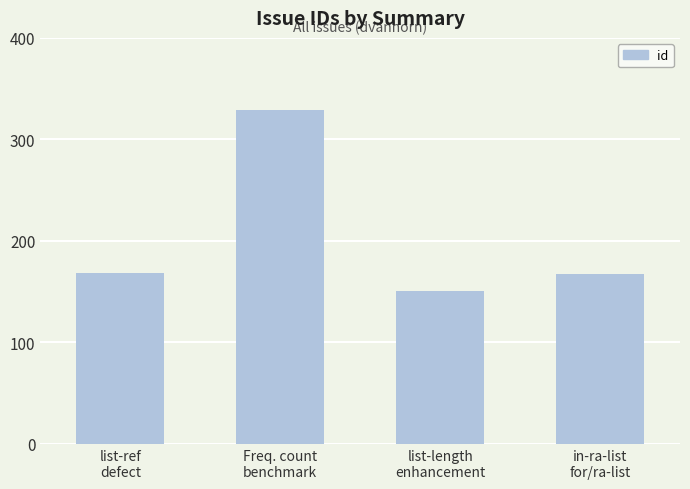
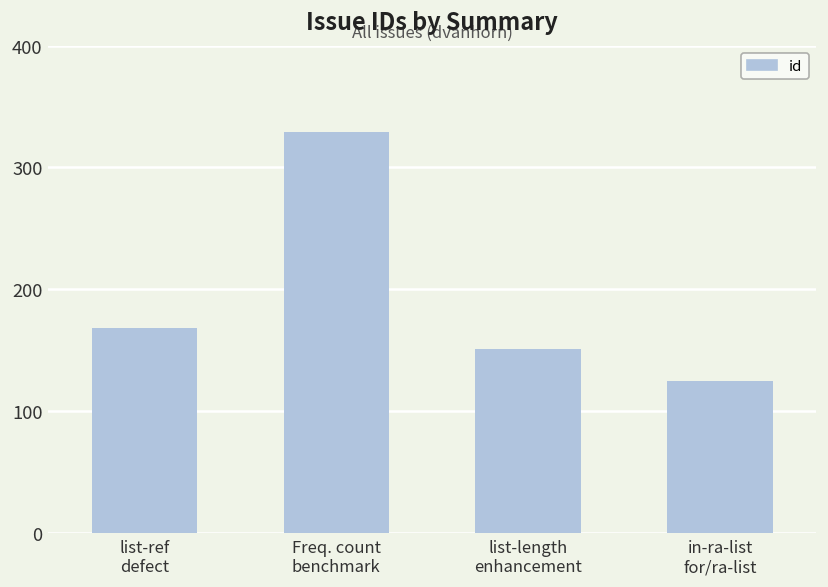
  {
    "list-ref defect": 168,
    "Freq. count benchmark": 329,
    "list-length enhancement": 151,
-   "in-ra-list for/ra-list": 167
+   "in-ra-list for/ra-list": 125
  }
